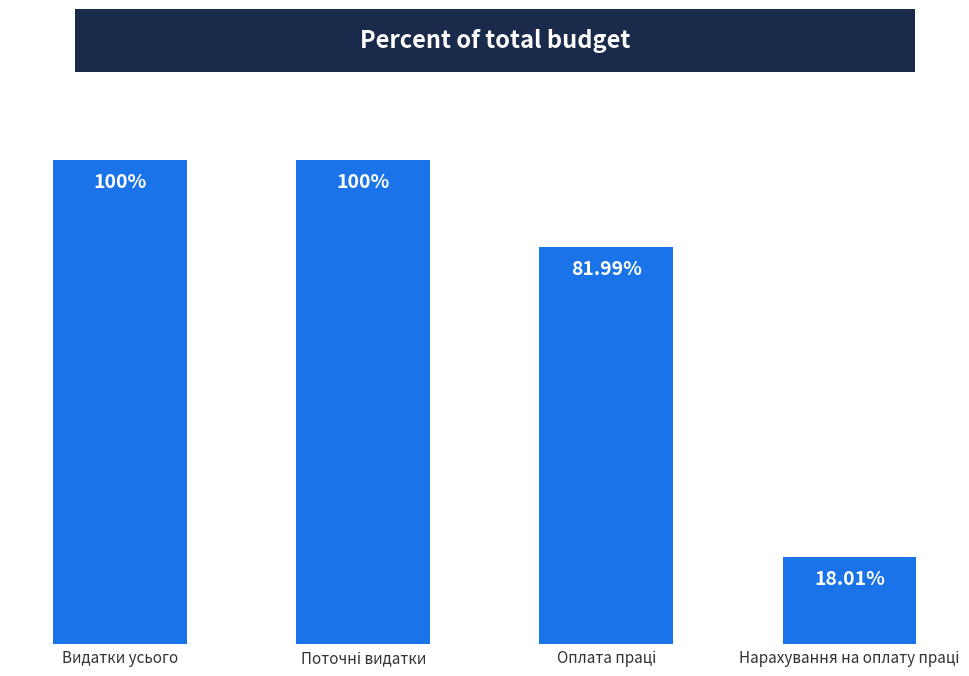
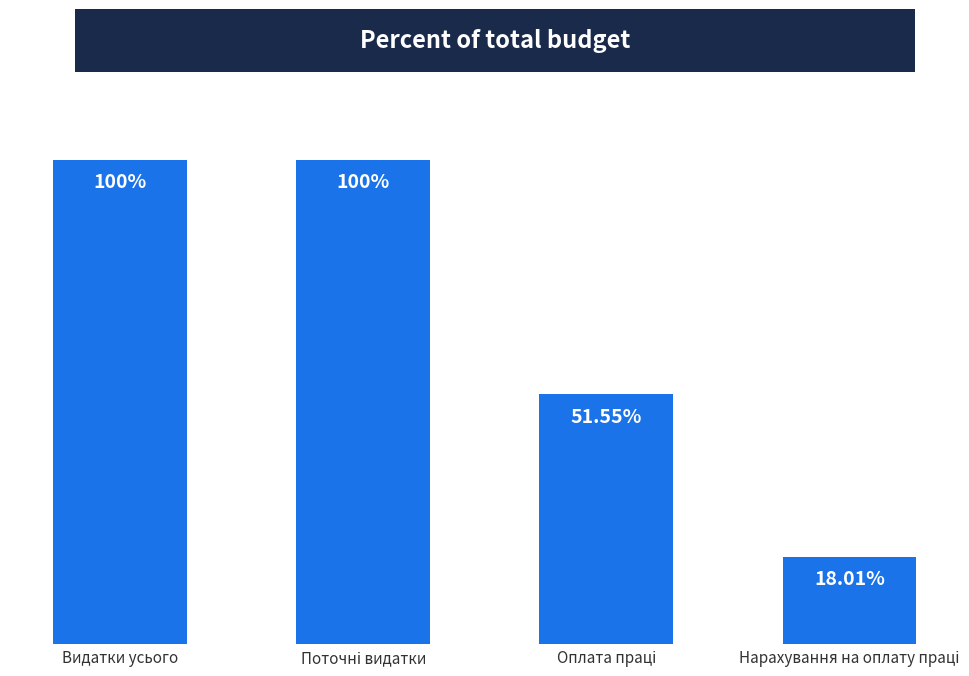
  {
    "Видатки усього": "100%",
    "Поточні видатки": "100%",
-   "Оплата праці": "81.99%",
+   "Оплата праці": "51.55%",
    "Нарахування на оплату праці": "18.01%"
  }
